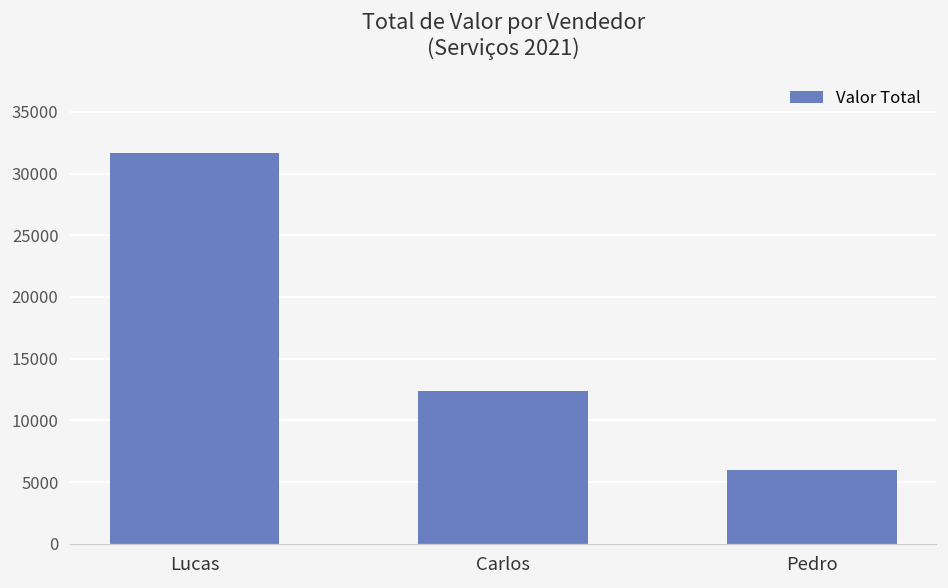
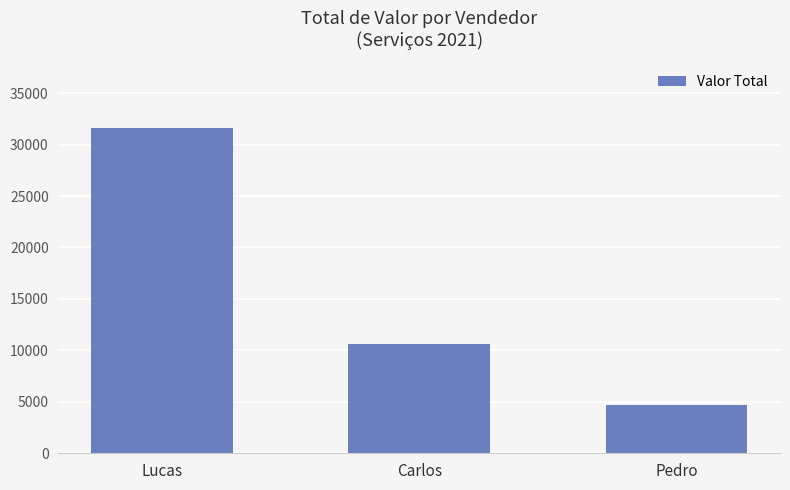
  {
    "Lucas": 31700,
-   "Carlos": 12400,
-   "Pedro": 6000
+   "Carlos": 10600,
+   "Pedro": 4700
  }
